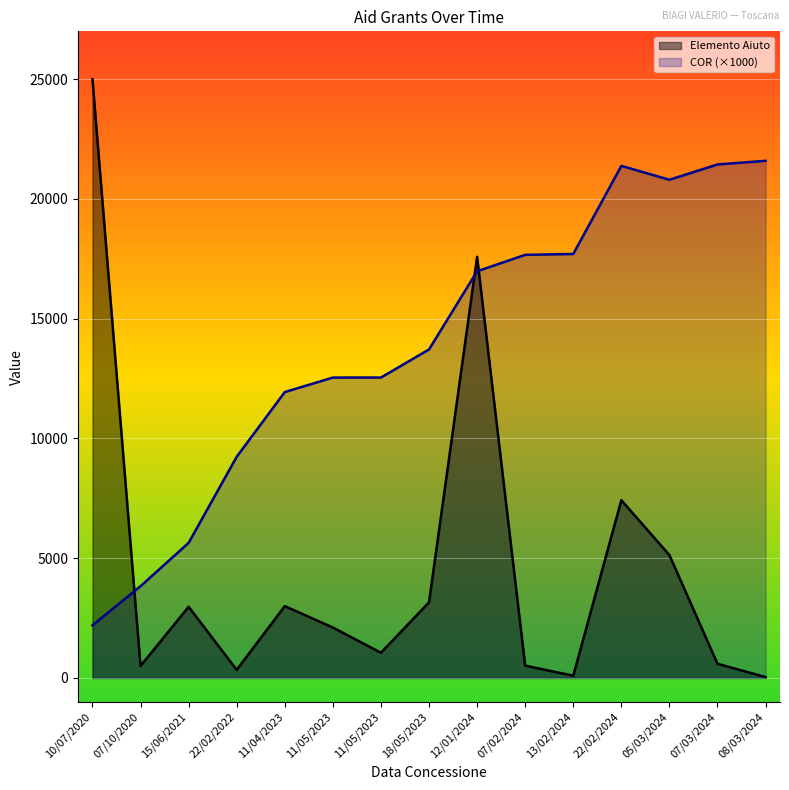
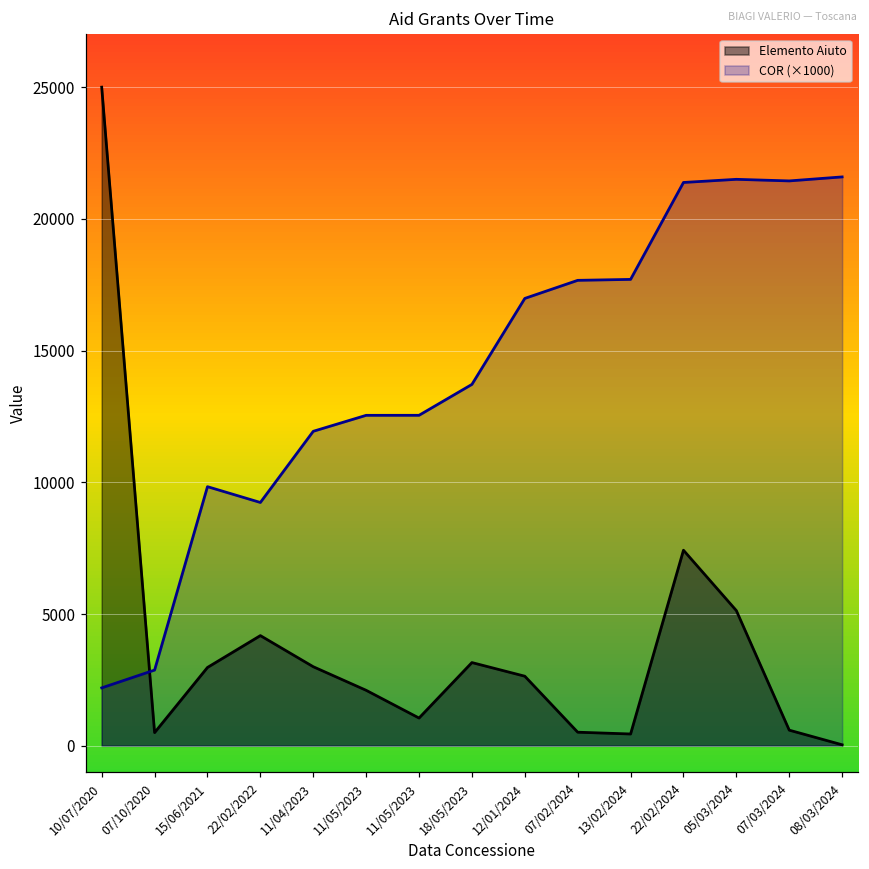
  {
    "Elemento Aiuto": {
      "10/07/2020": 25000,
      "07/10/2020": 500,
      "15/06/2021": 3000,
-     "22/02/2022": 300,
+     "22/02/2022": 4200,
      "11/04/2023": 3000,
      "18/05/2023": 3200,
-     "12/01/2024": 17600,
+     "12/01/2024": 2600,
      "07/02/2024": 500,
-     "13/02/2024": 100,
+     "13/02/2024": 400,
      "22/02/2024": 7400,
      "05/03/2024": 5100,
      "07/03/2024": 600,
      "08/03/2024": 0
    },
    "COR (×1000)": {
      "10/07/2020": 2200,
-     "07/10/2020": 3800,
-     "15/06/2021": 5600,
+     "07/10/2020": 2900,
+     "15/06/2021": 9800,
      "22/02/2022": 9200,
      "11/04/2023": 11900,
      "18/05/2023": 13700,
      "12/01/2024": 17000,
      "07/02/2024": 17700,
      "13/02/2024": 17700,
      "22/02/2024": 21400,
-     "05/03/2024": 20800,
+     "05/03/2024": 21500,
      "07/03/2024": 21400,
      "08/03/2024": 21600
    }
  }
